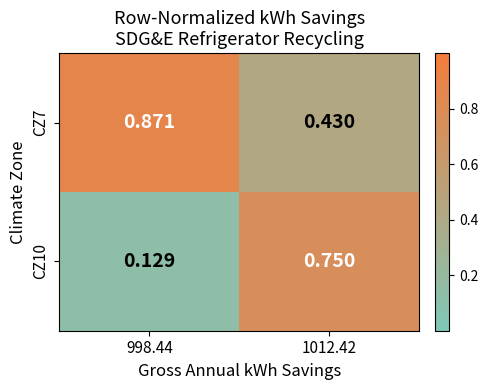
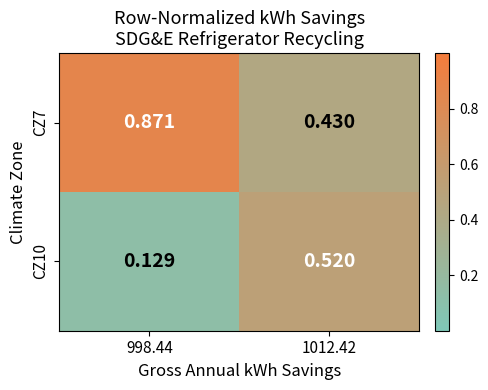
  {
    "CZ7": {
      "998.44": 0.871,
      "1012.42": 0.430
    },
    "CZ10": {
      "998.44": 0.129,
-     "1012.42": 0.750
+     "1012.42": 0.520
    }
  }
